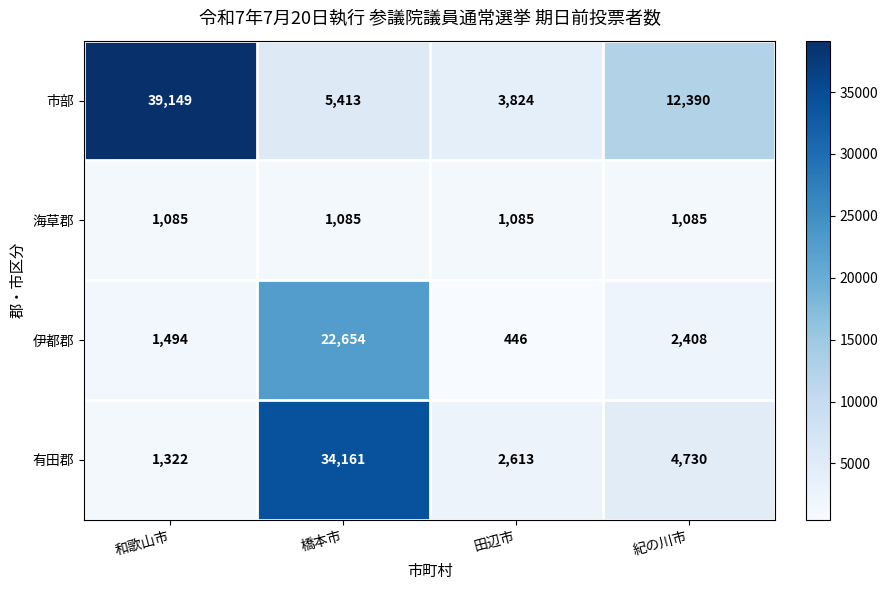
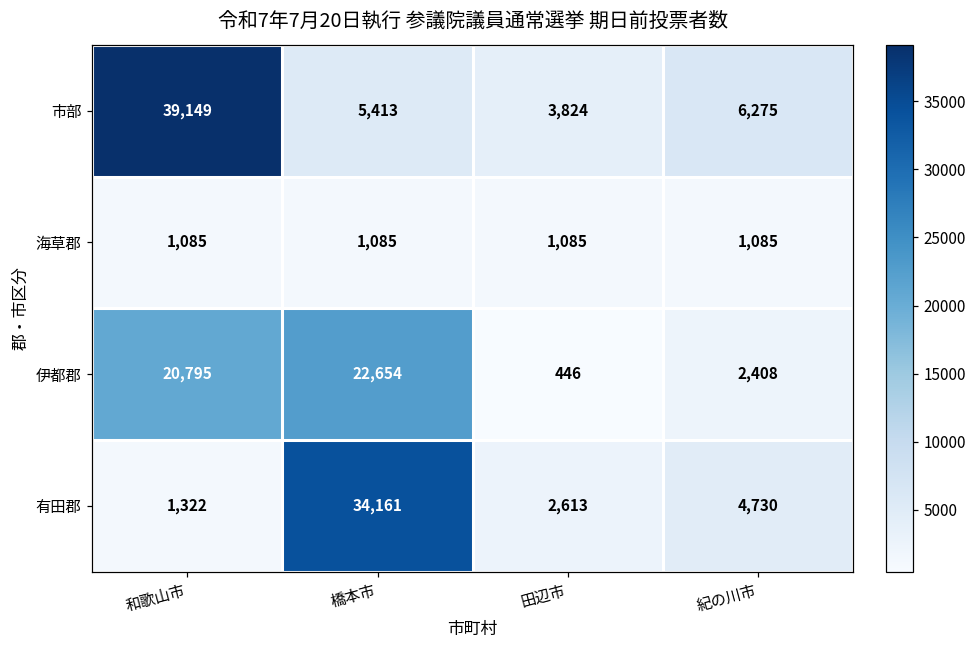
  {
    "市部": {
      "和歌山市": "39,149",
      "橋本市": "5,413",
      "田辺市": "3,824",
-     "紀の川市": "12,390"
+     "紀の川市": "6,275"
    },
    "海草郡": {
      "和歌山市": "1,085",
      "橋本市": "1,085",
      "田辺市": "1,085",
      "紀の川市": "1,085"
    },
    "伊都郡": {
-     "和歌山市": "1,494",
+     "和歌山市": "20,795",
      "橋本市": "22,654",
      "田辺市": "446",
      "紀の川市": "2,408"
    },
    "有田郡": {
      "和歌山市": "1,322",
      "橋本市": "34,161",
      "田辺市": "2,613",
      "紀の川市": "4,730"
    }
  }
